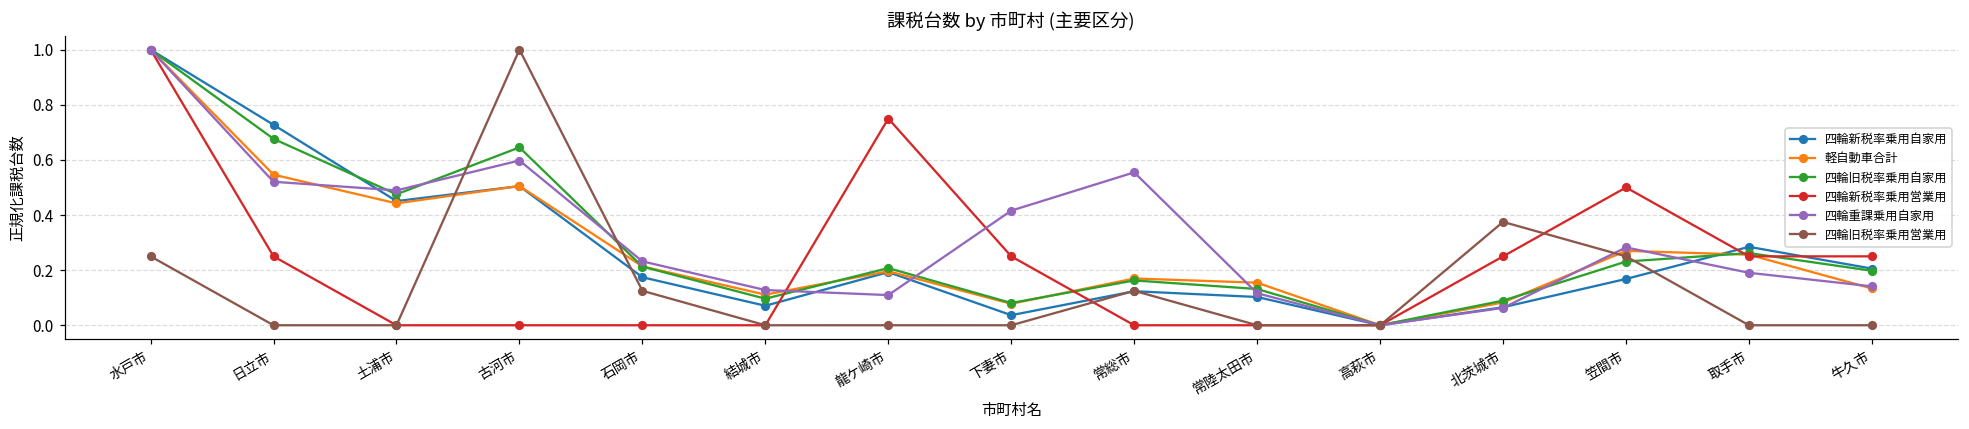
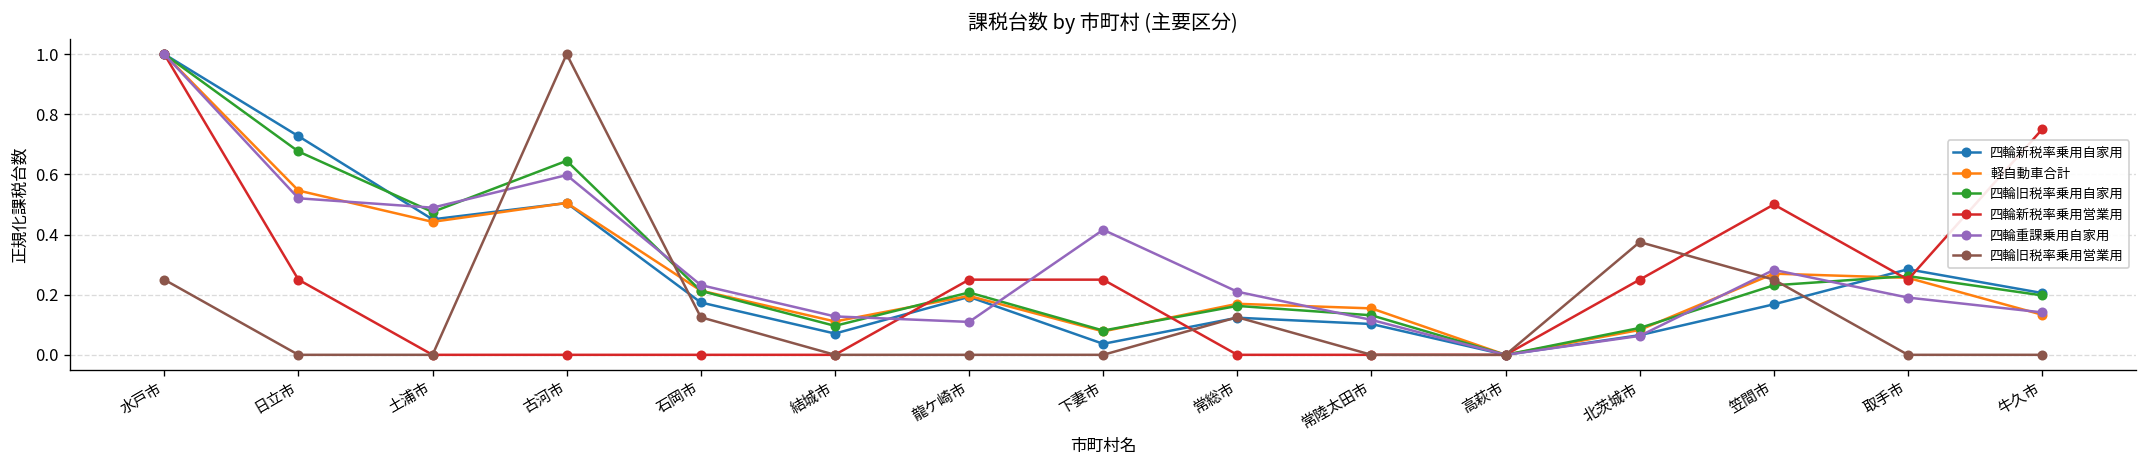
  {
    "四輪新税率乗用自家用": {
      "日立市": 0.73,
      "石岡市": 0.17,
      "結城市": 0.07,
      "下妻市": 0.04,
      "常陸太田市": 0.10,
      "笠間市": 0.17,
      "取手市": 0.28
    },
    "軽自動車合計": {
      "日立市": 0.55,
      "結城市": 0.11,
      "常陸太田市": 0.15,
      "笠間市": 0.27
    },
    "四輪旧税率乗用自家用": {
      "日立市": 0.68,
      "土浦市": 0.48,
      "古河市": 0.65,
      "結城市": 0.10,
      "龍ケ崎市": 0.21,
      "常陸太田市": 0.13,
      "笠間市": 0.23
    },
    "四輪新税率乗用営業用": {
      "日立市": 0.25,
      "古河市": 0.00,
      "石岡市": 0.00,
-     "龍ケ崎市": 0.75,
+     "龍ケ崎市": 0.25,
      "下妻市": 0.25,
      "常総市": 0.00,
      "北茨城市": 0.25,
      "笠間市": 0.50,
-     "牛久市": 0.25
+     "牛久市": 0.75
    },
    "四輪重課乗用自家用": {
      "日立市": 0.52,
      "土浦市": 0.49,
      "古河市": 0.60,
      "石岡市": 0.23,
      "結城市": 0.13,
      "龍ケ崎市": 0.11,
      "下妻市": 0.42,
-     "常総市": 0.55,
+     "常総市": 0.21,
      "常陸太田市": 0.12,
      "笠間市": 0.28,
      "取手市": 0.19
    },
    "四輪旧税率乗用営業用": {
      "水戸市": 0.25,
      "日立市": 0.00,
      "古河市": 1.00,
      "石岡市": 0.13,
      "龍ケ崎市": 0.00,
      "下妻市": 0.00,
      "北茨城市": 0.38,
      "笠間市": 0.25,
      "取手市": 0.00,
      "牛久市": 0.00
    }
  }
